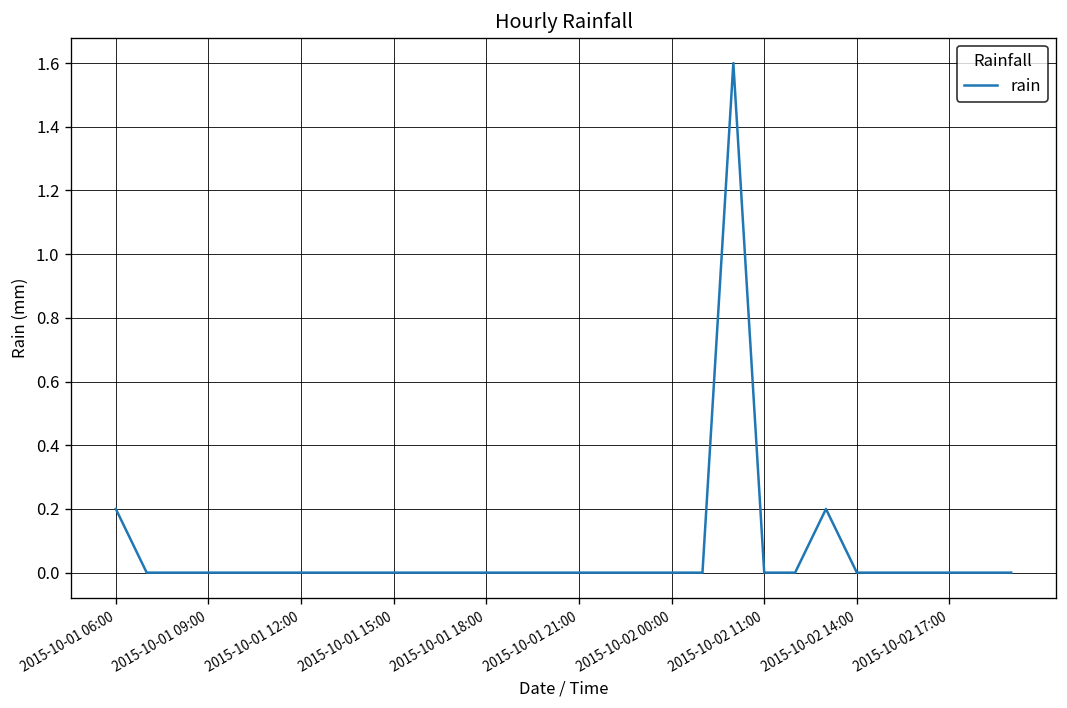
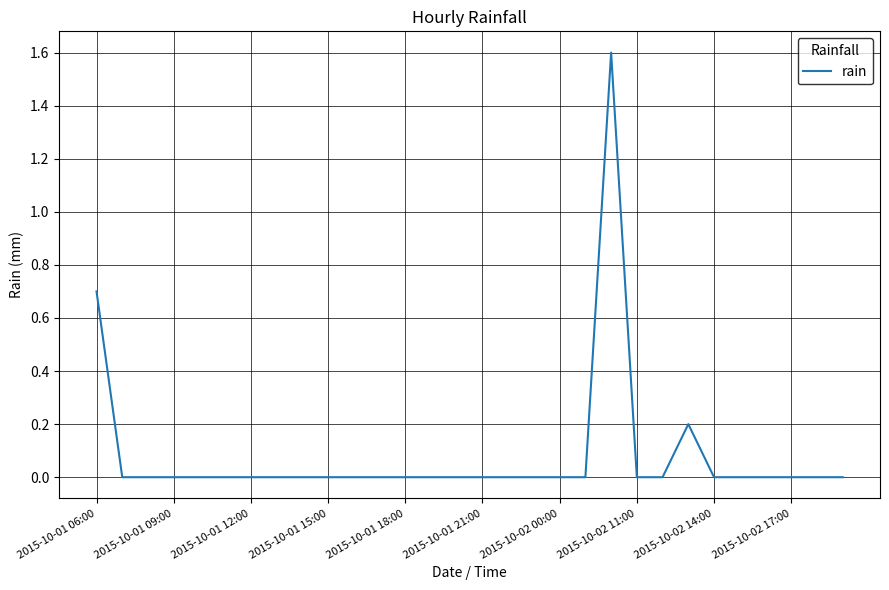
  {
-   "2015-10-01 06:00": 0.2,
+   "2015-10-01 06:00": 0.7,
    "2015-10-01 09:00": 0.0,
    "2015-10-01 12:00": 0.0,
    "2015-10-01 15:00": 0.0,
    "2015-10-01 18:00": 0.0,
    "2015-10-01 21:00": 0.0,
    "2015-10-02 00:00": 0.0,
    "2015-10-02 11:00": 0.0,
    "2015-10-02 14:00": 0.0,
    "2015-10-02 17:00": 0.0
  }
